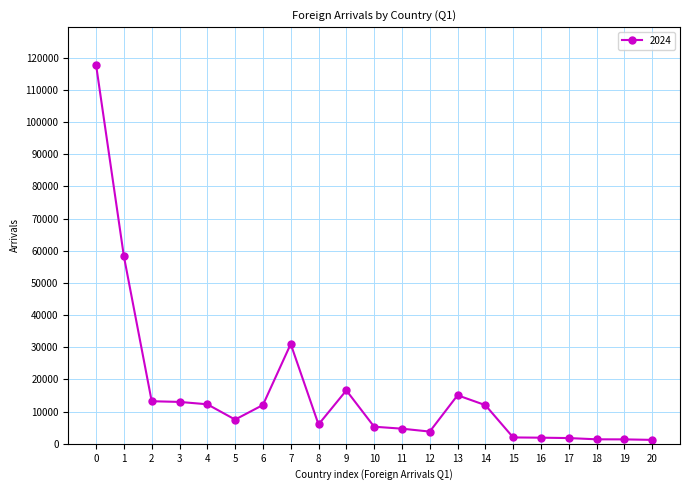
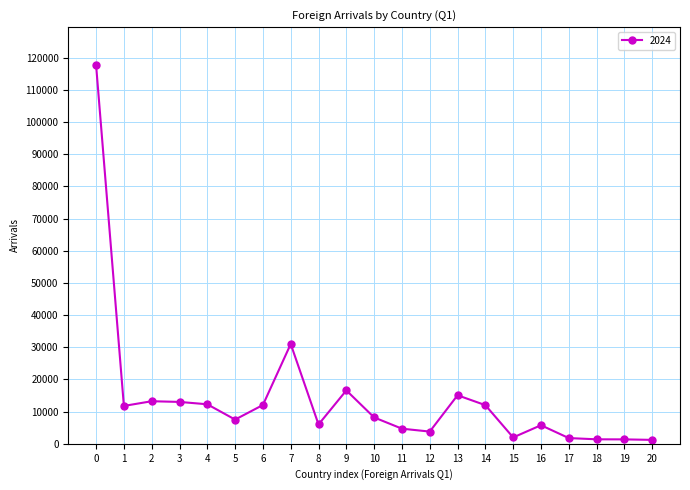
  {
    "0": 118000,
-   "1": 58000,
+   "1": 12000,
    "2": 13000,
    "3": 13000,
    "4": 12000,
    "5": 8000,
    "6": 12000,
    "7": 31000,
    "8": 6000,
    "9": 17000,
-   "10": 5000,
+   "10": 8000,
    "11": 5000,
    "12": 4000,
    "13": 15000,
    "14": 12000,
    "15": 2000,
-   "16": 2000,
+   "16": 6000,
    "17": 2000,
    "18": 1000,
    "19": 1000,
    "20": 1000
  }
